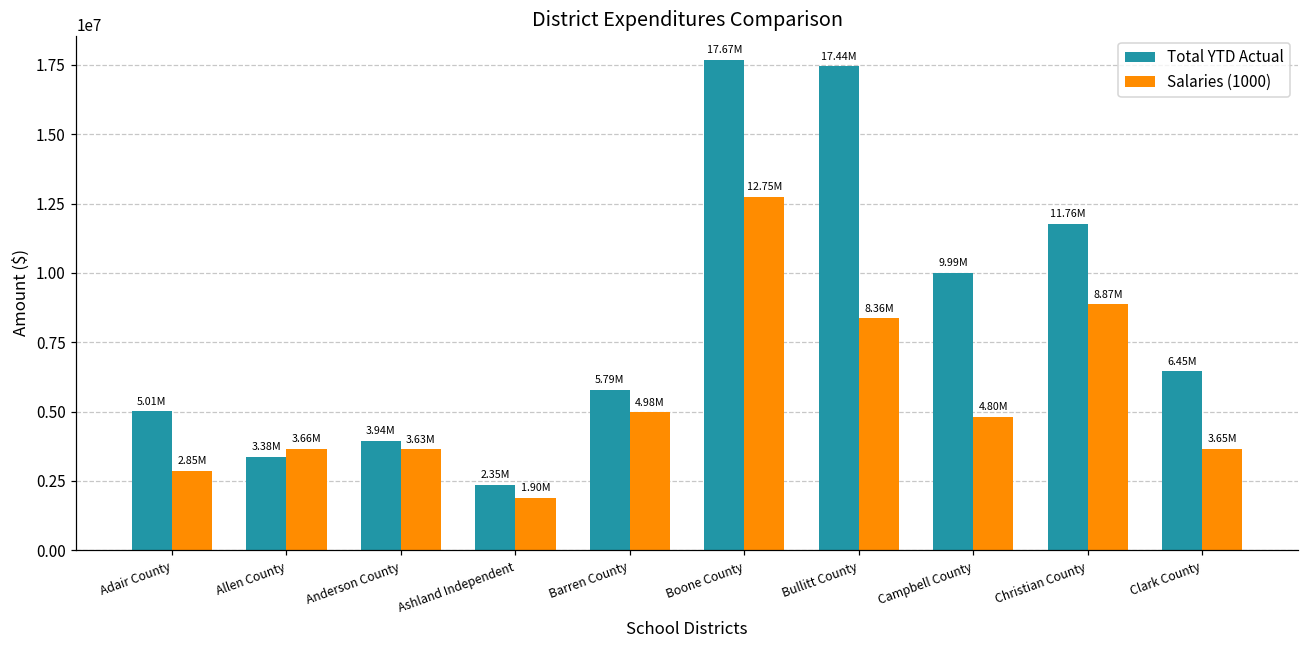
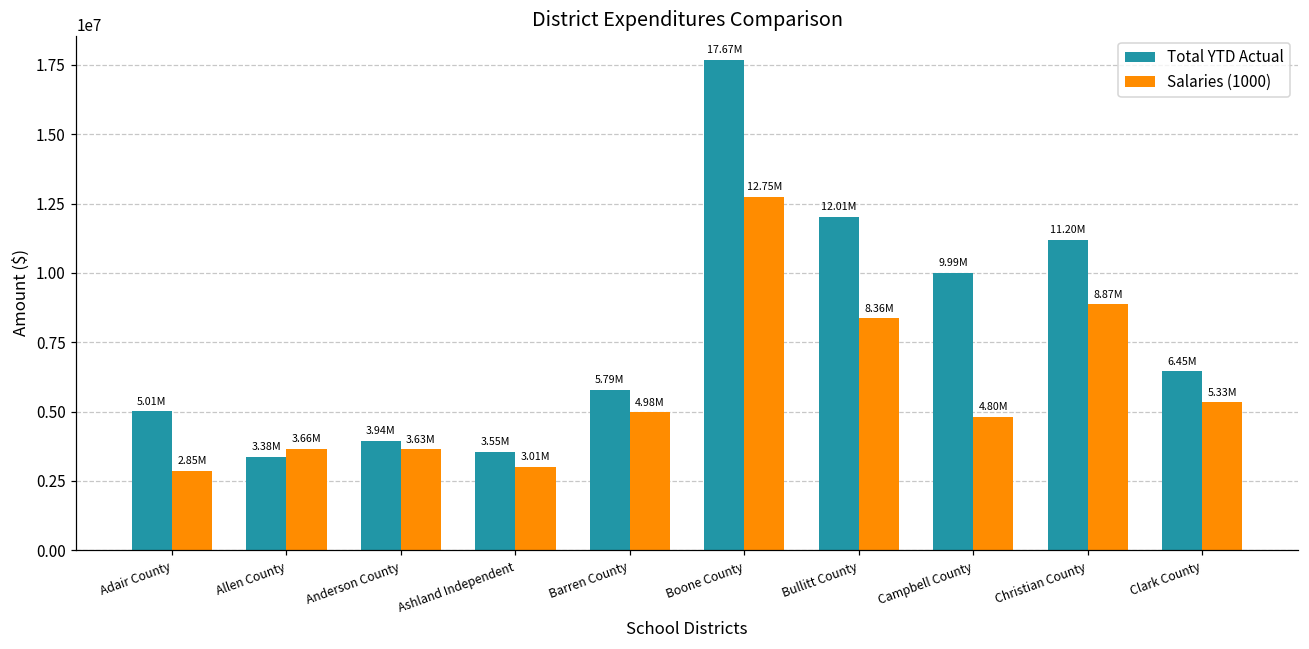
  {
    "Total YTD Actual": {
      "Adair County": "5.01M",
      "Allen County": "3.38M",
      "Anderson County": "3.94M",
-     "Ashland Independent": "2.35M",
+     "Ashland Independent": "3.55M",
      "Barren County": "5.79M",
      "Boone County": "17.67M",
-     "Bullitt County": "17.44M",
+     "Bullitt County": "12.01M",
      "Campbell County": "9.99M",
-     "Christian County": "11.76M",
+     "Christian County": "11.20M",
      "Clark County": "6.45M"
    },
    "Salaries (1000)": {
      "Adair County": "2.85M",
      "Allen County": "3.66M",
      "Anderson County": "3.63M",
-     "Ashland Independent": "1.90M",
+     "Ashland Independent": "3.01M",
      "Barren County": "4.98M",
      "Boone County": "12.75M",
      "Bullitt County": "8.36M",
      "Campbell County": "4.80M",
      "Christian County": "8.87M",
-     "Clark County": "3.65M"
+     "Clark County": "5.33M"
    }
  }
